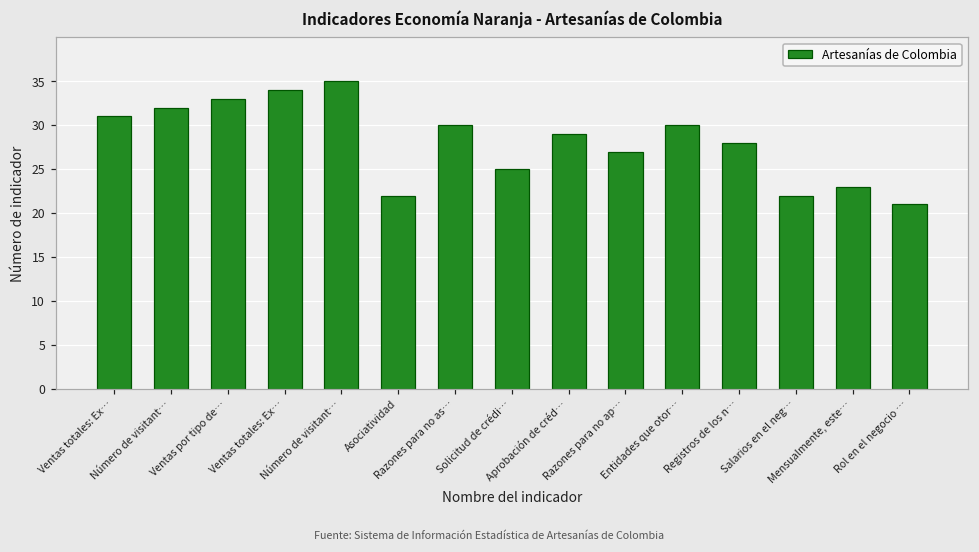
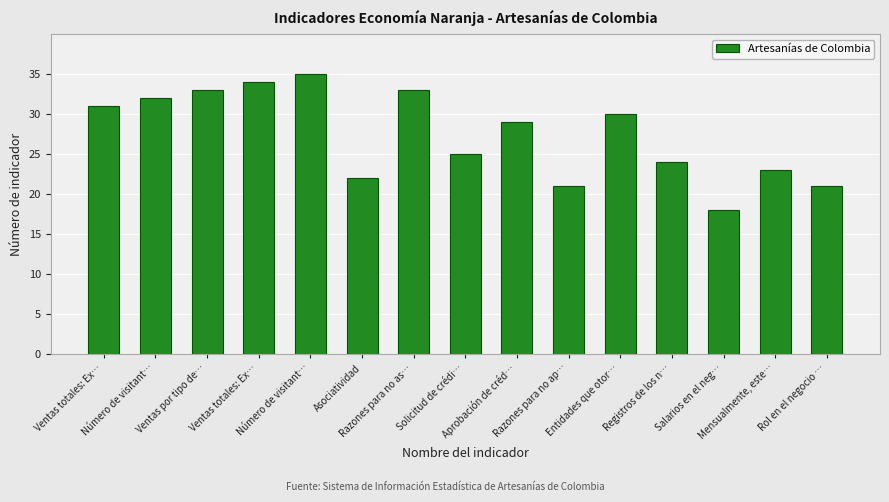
  {
    "Ventas por tipo de…": 33,
    "Asociatividad": 22,
-   "Razones para no as…": 30,
+   "Razones para no as…": 33,
    "Solicitud de crédi…": 25,
    "Aprobación de créd…": 29,
-   "Razones para no ap…": 27,
+   "Razones para no ap…": 21,
    "Entidades que otor…": 30,
-   "Registros de los n…": 28,
-   "Salarios en el neg…": 22,
+   "Registros de los n…": 24,
+   "Salarios en el neg…": 18,
    "Mensualmente, este…": 23,
    "Rol en el negocio …": 21
  }
